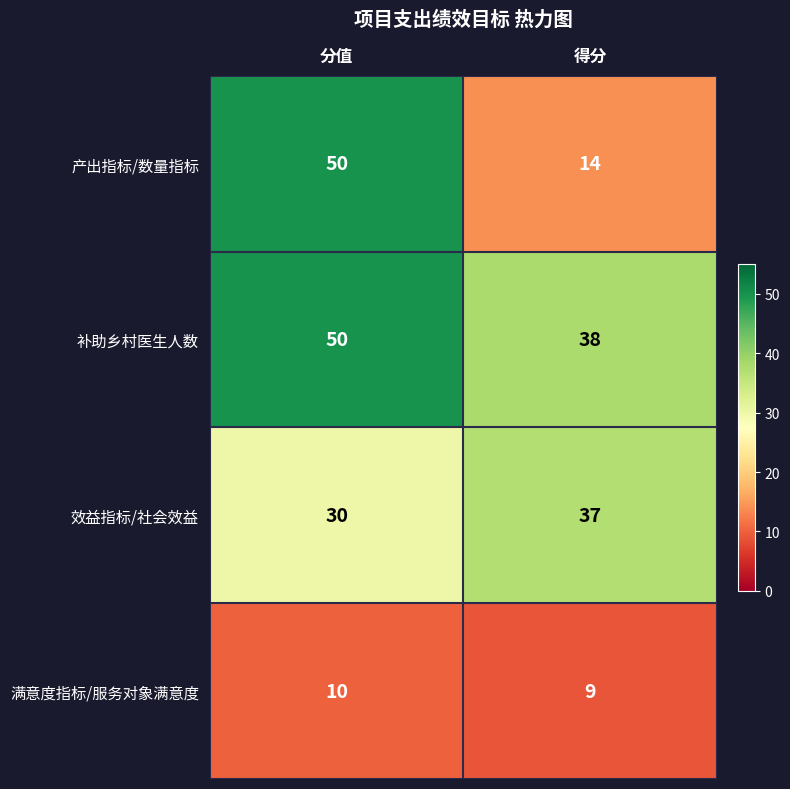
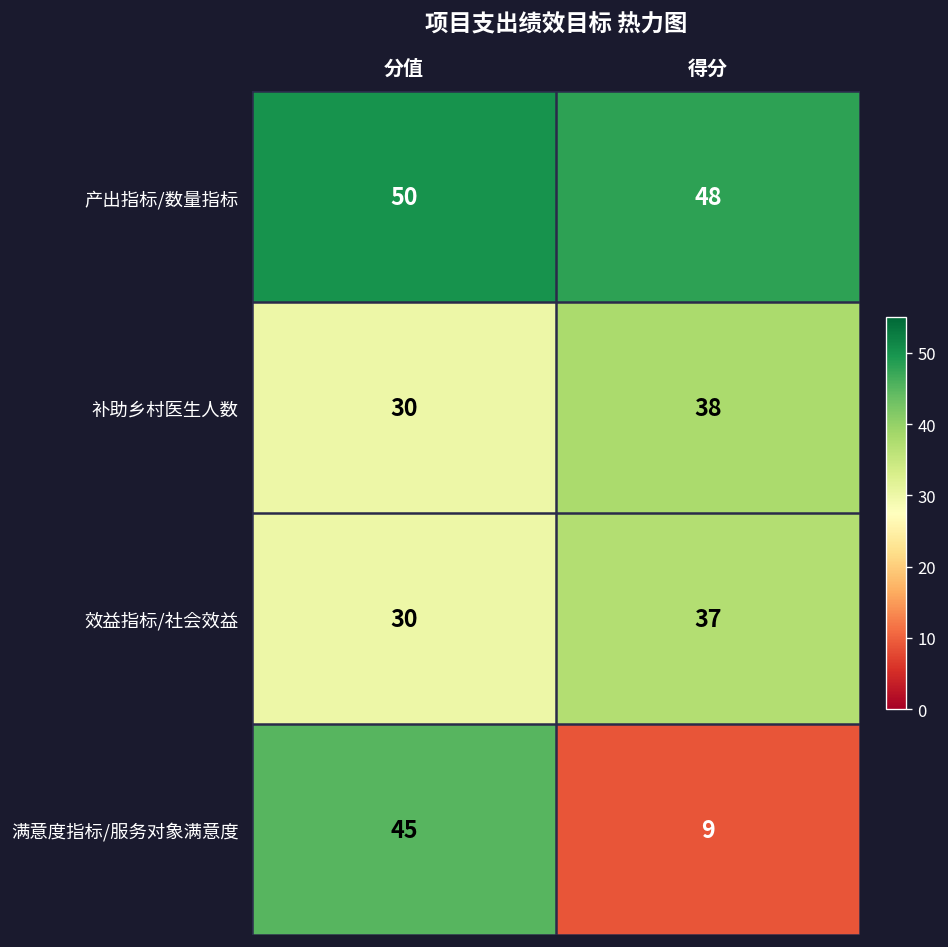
  {
    "产出指标/数量指标": {
      "分值": 50,
-     "得分": 14
+     "得分": 48
    },
    "补助乡村医生人数": {
-     "分值": 50,
+     "分值": 30,
      "得分": 38
    },
    "效益指标/社会效益": {
      "分值": 30,
      "得分": 37
    },
    "满意度指标/服务对象满意度": {
-     "分值": 10,
+     "分值": 45,
      "得分": 9
    }
  }
